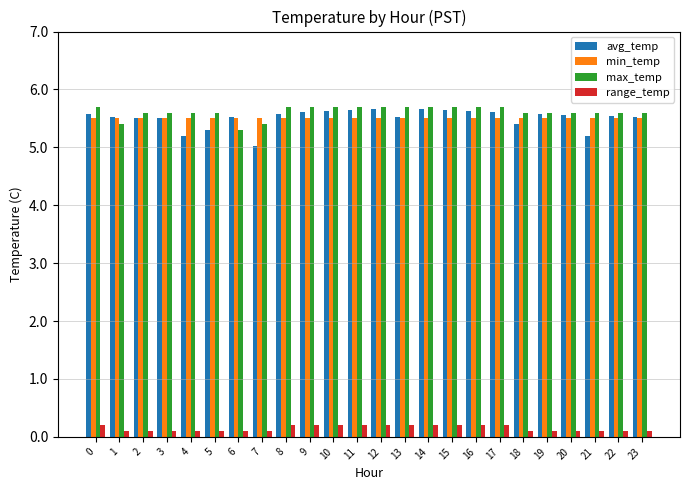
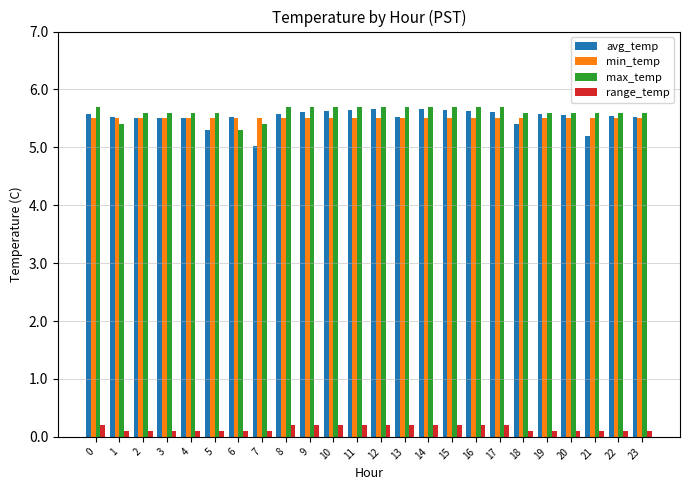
  {
    "avg_temp": {
      "0": 5.6,
      "1": 5.5,
      "2": 5.5,
      "3": 5.5,
-     "4": 5.2,
+     "4": 5.5,
      "5": 5.3,
      "6": 5.5,
      "7": 5.0,
      "8": 5.6,
      "9": 5.6,
      "10": 5.6,
      "11": 5.7,
      "12": 5.7,
      "13": 5.5,
      "14": 5.7,
      "15": 5.7,
      "16": 5.6,
      "17": 5.6,
      "18": 5.4,
      "19": 5.6,
      "20": 5.6,
      "21": 5.2,
      "22": 5.5,
      "23": 5.5
    },
    "min_temp": {
      "0": 5.5,
      "1": 5.5,
      "2": 5.5,
      "3": 5.5,
      "4": 5.5,
      "5": 5.5,
      "6": 5.5,
      "7": 5.5,
      "8": 5.5,
      "9": 5.5,
      "10": 5.5,
      "11": 5.5,
      "12": 5.5,
      "13": 5.5,
      "14": 5.5,
      "15": 5.5,
      "16": 5.5,
      "17": 5.5,
      "18": 5.5,
      "19": 5.5,
      "20": 5.5,
      "21": 5.5,
      "22": 5.5,
      "23": 5.5
    },
    "max_temp": {
      "0": 5.7,
      "1": 5.4,
      "2": 5.6,
      "3": 5.6,
      "4": 5.6,
      "5": 5.6,
      "6": 5.3,
      "7": 5.4,
      "8": 5.7,
      "9": 5.7,
      "10": 5.7,
      "11": 5.7,
      "12": 5.7,
      "13": 5.7,
      "14": 5.7,
      "15": 5.7,
      "16": 5.7,
      "17": 5.7,
      "18": 5.6,
      "19": 5.6,
      "20": 5.6,
      "21": 5.6,
      "22": 5.6,
      "23": 5.6
    },
    "range_temp": {
      "0": 0.2,
      "1": 0.1,
      "2": 0.1,
      "3": 0.1,
      "4": 0.1,
      "5": 0.1,
      "6": 0.1,
      "7": 0.1,
      "8": 0.2,
      "9": 0.2,
      "10": 0.2,
      "11": 0.2,
      "12": 0.2,
      "13": 0.2,
      "14": 0.2,
      "15": 0.2,
      "16": 0.2,
      "17": 0.2,
      "18": 0.1,
      "19": 0.1,
      "20": 0.1,
      "21": 0.1,
      "22": 0.1,
      "23": 0.1
    }
  }
